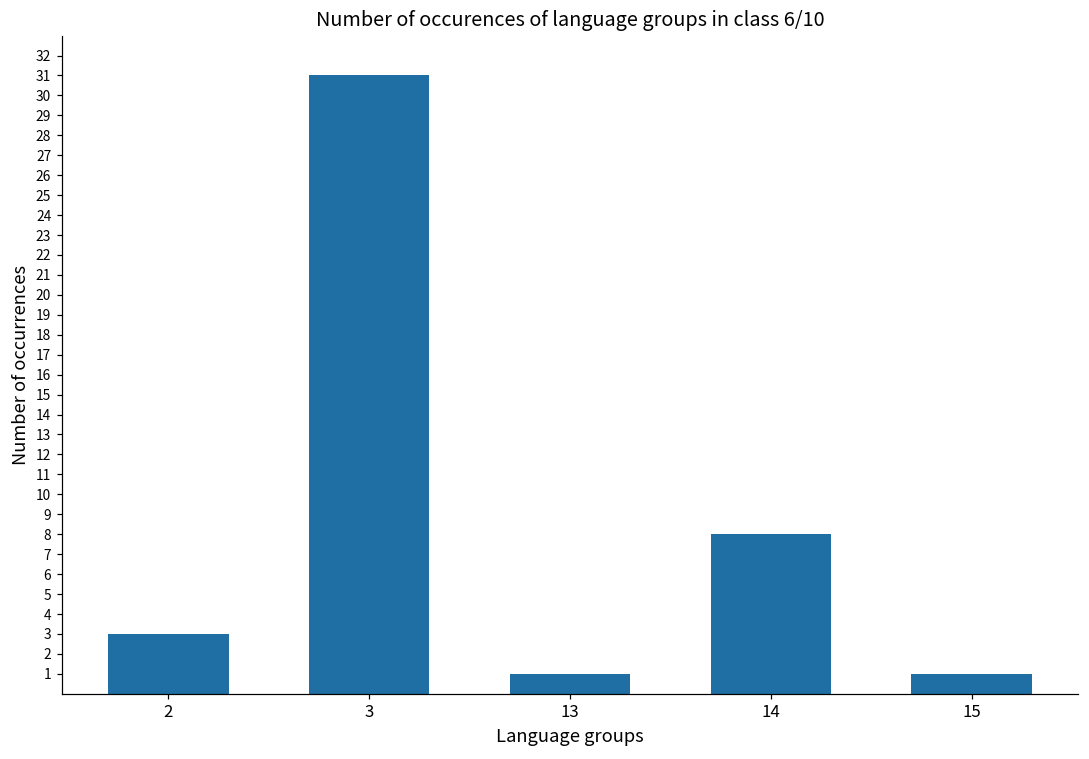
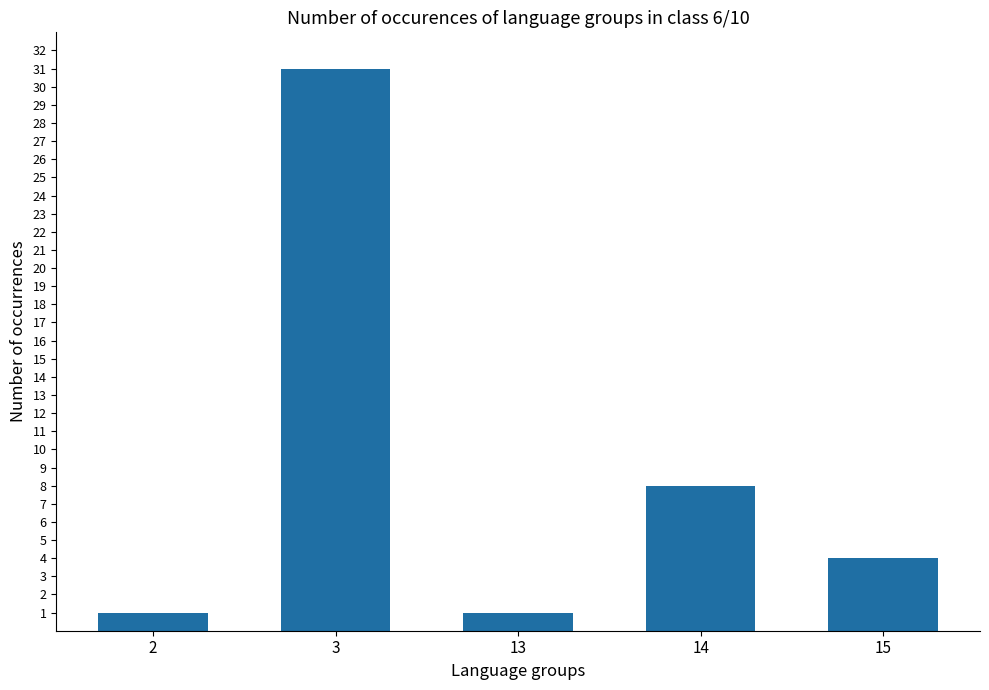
  {
-   "2": 3,
+   "2": 1,
    "3": 31,
    "13": 1,
    "14": 8,
-   "15": 1
+   "15": 4
  }
